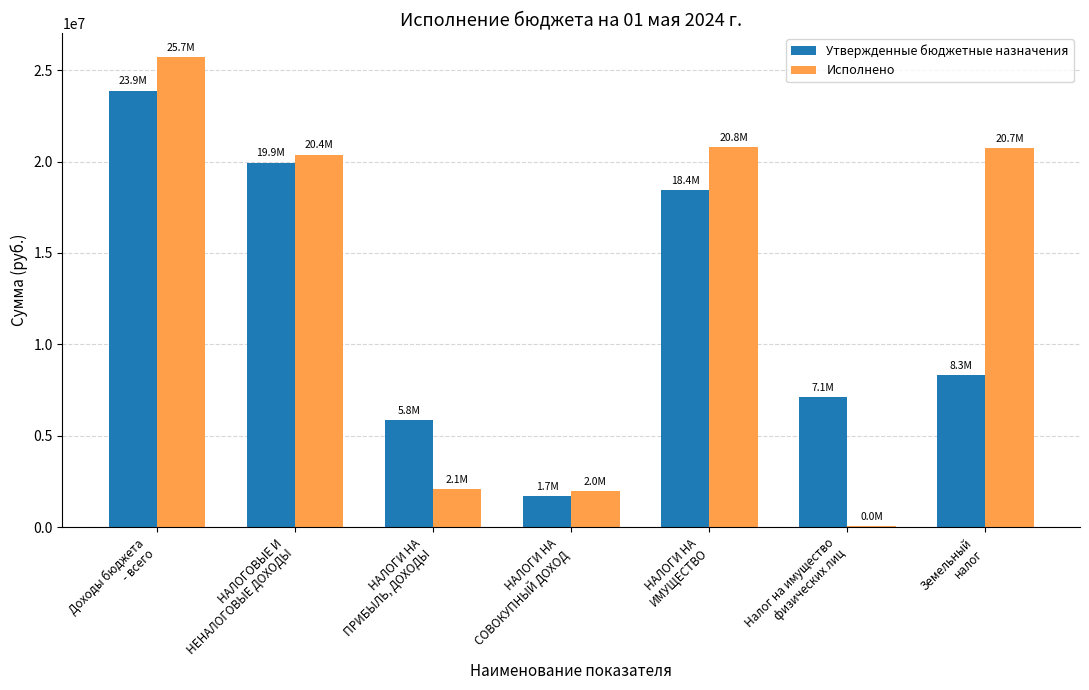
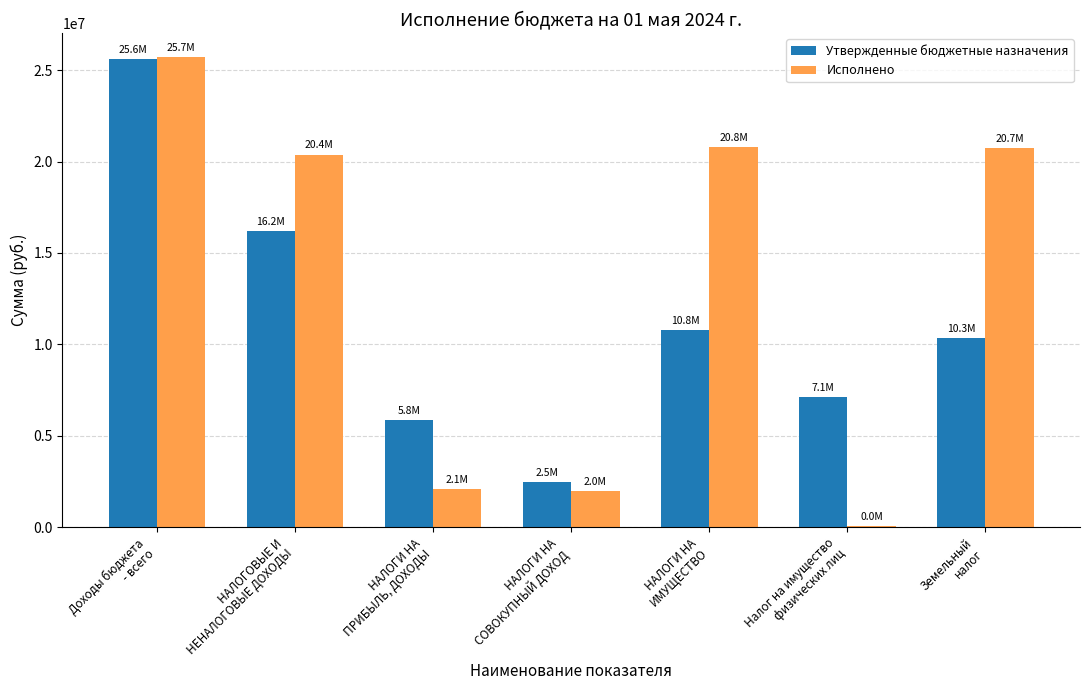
  {
    "Утвержденные бюджетные назначения": {
-     "Доходы бюджета - всего": "23.9M",
-     "НАЛОГОВЫЕ И НЕНАЛОГОВЫЕ ДОХОДЫ": "19.9M",
+     "Доходы бюджета - всего": "25.6M",
+     "НАЛОГОВЫЕ И НЕНАЛОГОВЫЕ ДОХОДЫ": "16.2M",
      "НАЛОГИ НА ПРИБЫЛЬ, ДОХОДЫ": "5.8M",
-     "НАЛОГИ НА СОВОКУПНЫЙ ДОХОД": "1.7M",
-     "НАЛОГИ НА ИМУЩЕСТВО": "18.4M",
+     "НАЛОГИ НА СОВОКУПНЫЙ ДОХОД": "2.5M",
+     "НАЛОГИ НА ИМУЩЕСТВО": "10.8M",
      "Налог на имущество физических лиц": "7.1M",
-     "Земельный налог": "8.3M"
+     "Земельный налог": "10.3M"
    },
    "Исполнено": {
      "Доходы бюджета - всего": "25.7M",
      "НАЛОГОВЫЕ И НЕНАЛОГОВЫЕ ДОХОДЫ": "20.4M",
      "НАЛОГИ НА ПРИБЫЛЬ, ДОХОДЫ": "2.1M",
      "НАЛОГИ НА СОВОКУПНЫЙ ДОХОД": "2.0M",
      "НАЛОГИ НА ИМУЩЕСТВО": "20.8M",
      "Земельный налог": "20.7M"
    }
  }
